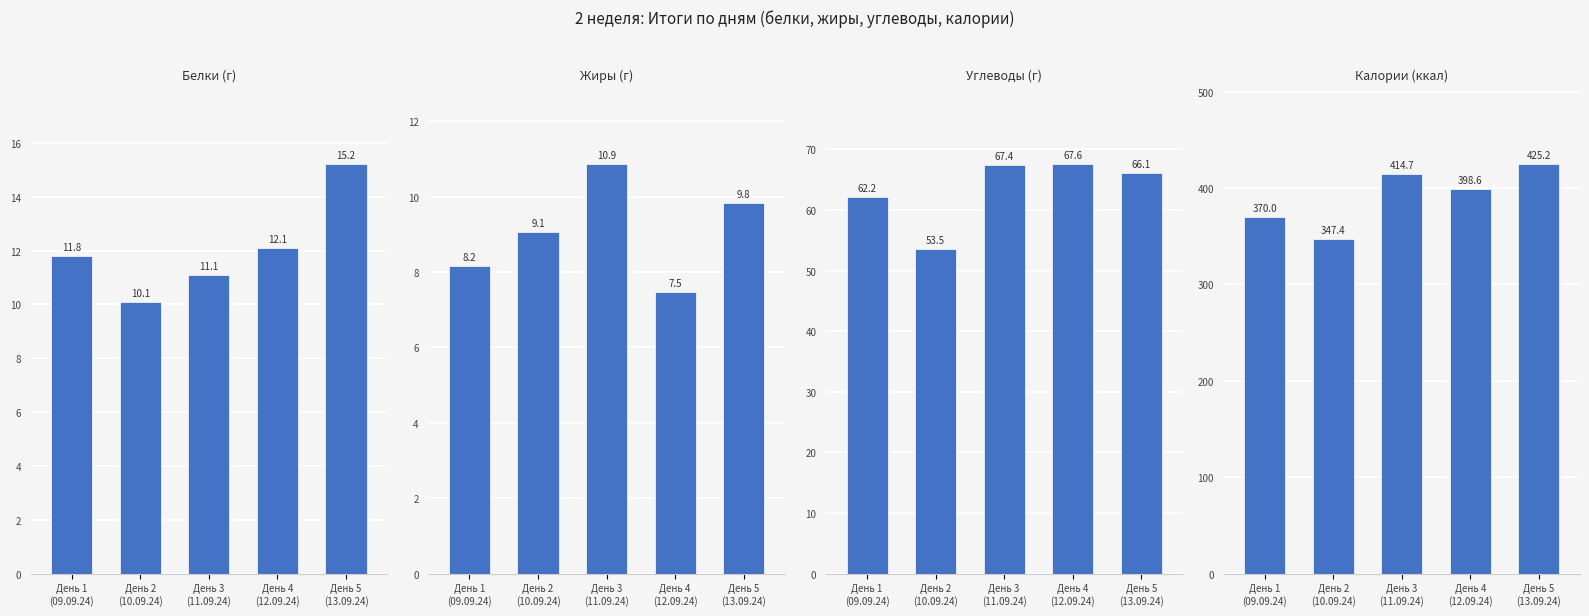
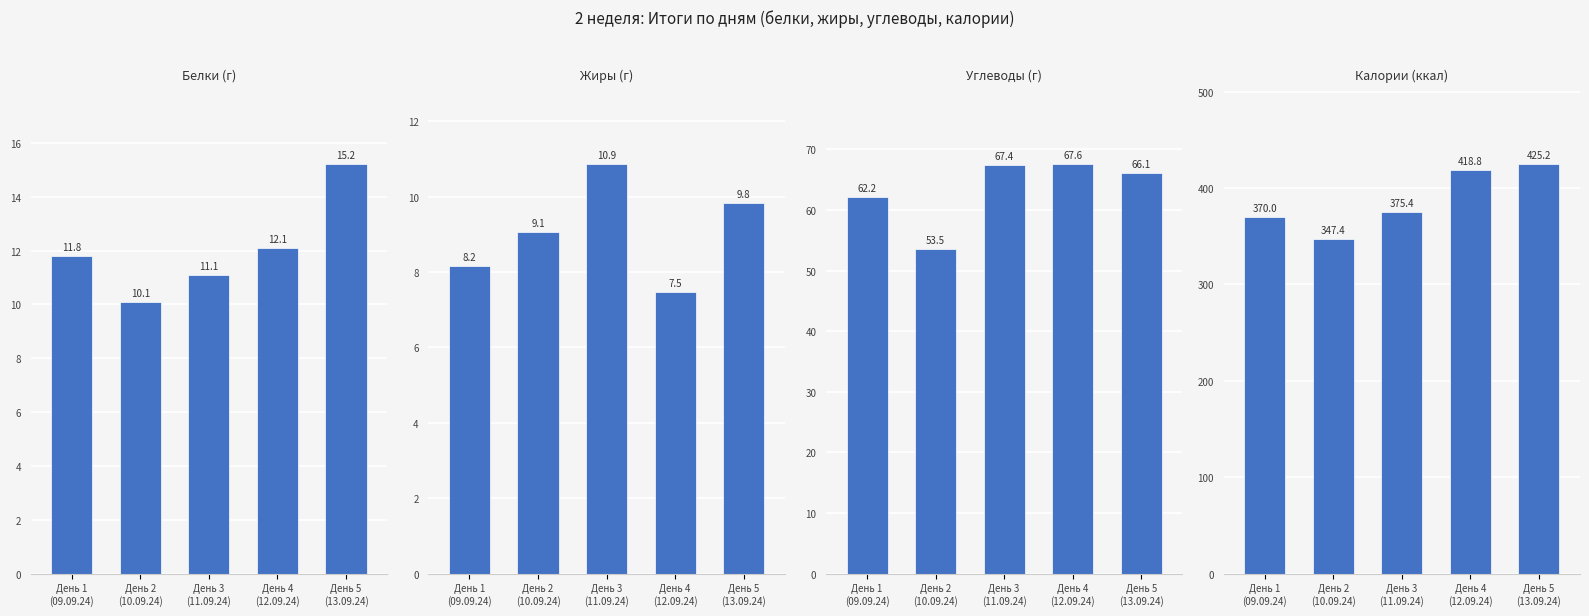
  {
    "Белки (г)": {
      "День 1 (09.09.24)": 11.8,
      "День 2 (10.09.24)": 10.1,
      "День 3 (11.09.24)": 11.1,
      "День 4 (12.09.24)": 12.1,
      "День 5 (13.09.24)": 15.2
    },
    "Жиры (г)": {
      "День 1 (09.09.24)": 8.2,
      "День 2 (10.09.24)": 9.1,
      "День 3 (11.09.24)": 10.9,
      "День 4 (12.09.24)": 7.5,
      "День 5 (13.09.24)": 9.8
    },
    "Углеводы (г)": {
      "День 1 (09.09.24)": 62.2,
      "День 2 (10.09.24)": 53.5,
      "День 3 (11.09.24)": 67.4,
      "День 4 (12.09.24)": 67.6,
      "День 5 (13.09.24)": 66.1
    },
    "Калории (ккал)": {
      "День 1 (09.09.24)": 370.0,
      "День 2 (10.09.24)": 347.4,
-     "День 3 (11.09.24)": 414.7,
-     "День 4 (12.09.24)": 398.6,
+     "День 3 (11.09.24)": 375.4,
+     "День 4 (12.09.24)": 418.8,
      "День 5 (13.09.24)": 425.2
    }
  }
